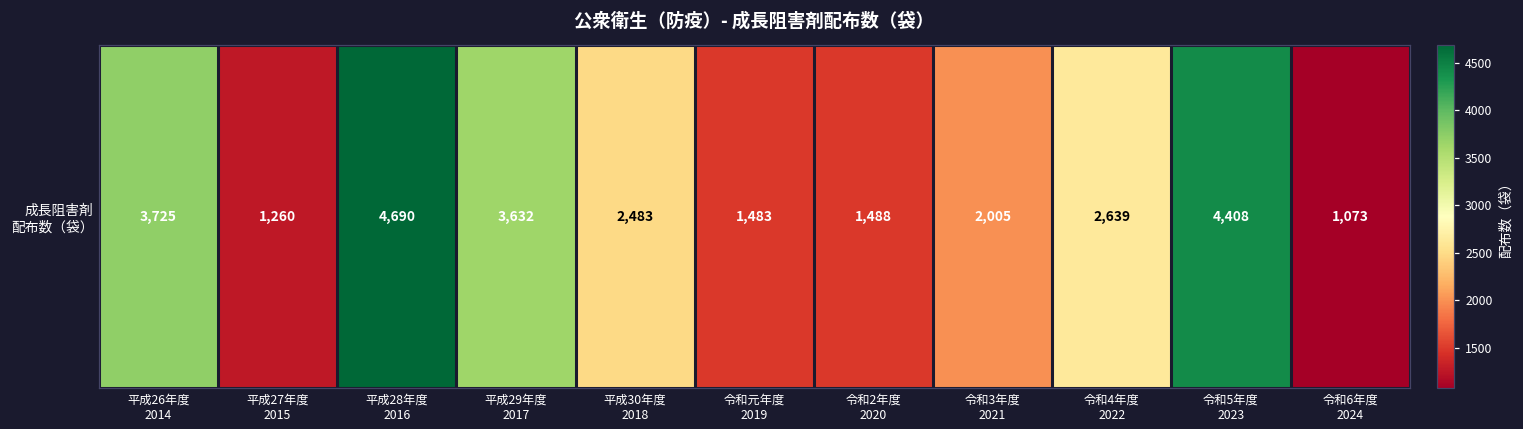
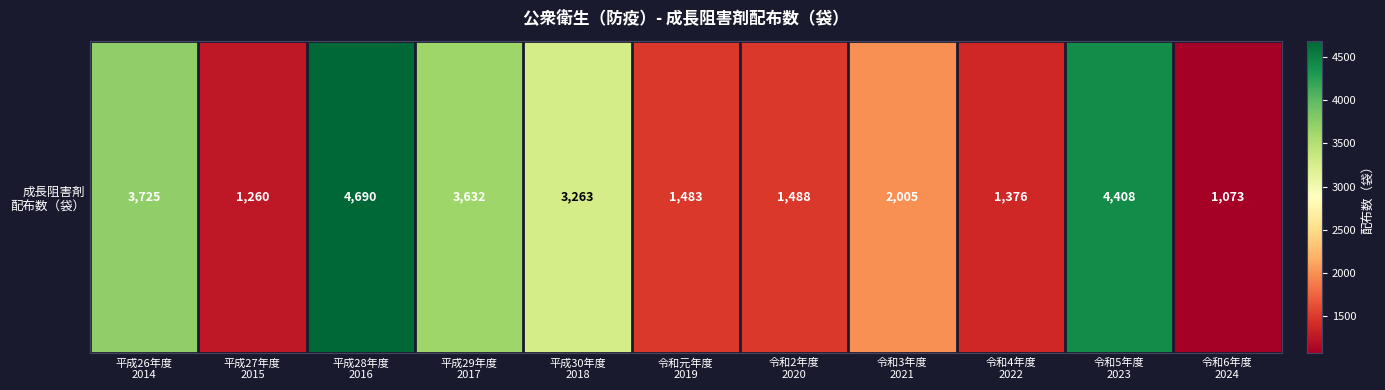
  {
    "成長阻害剤 配布数（袋）": {
      "平成26年度 2014": "3,725",
      "平成27年度 2015": "1,260",
      "平成28年度 2016": "4,690",
      "平成29年度 2017": "3,632",
-     "平成30年度 2018": "2,483",
+     "平成30年度 2018": "3,263",
      "令和元年度 2019": "1,483",
      "令和2年度 2020": "1,488",
      "令和3年度 2021": "2,005",
-     "令和4年度 2022": "2,639",
+     "令和4年度 2022": "1,376",
      "令和5年度 2023": "4,408",
      "令和6年度 2024": "1,073"
    }
  }
